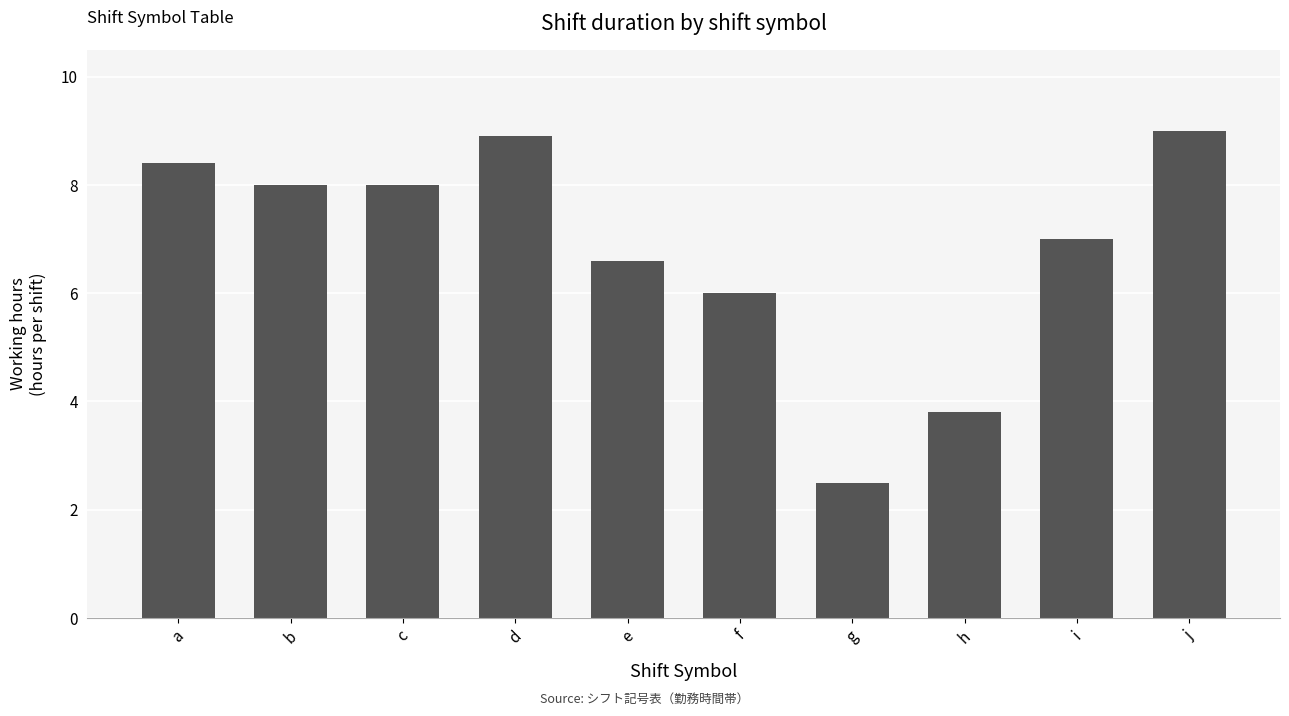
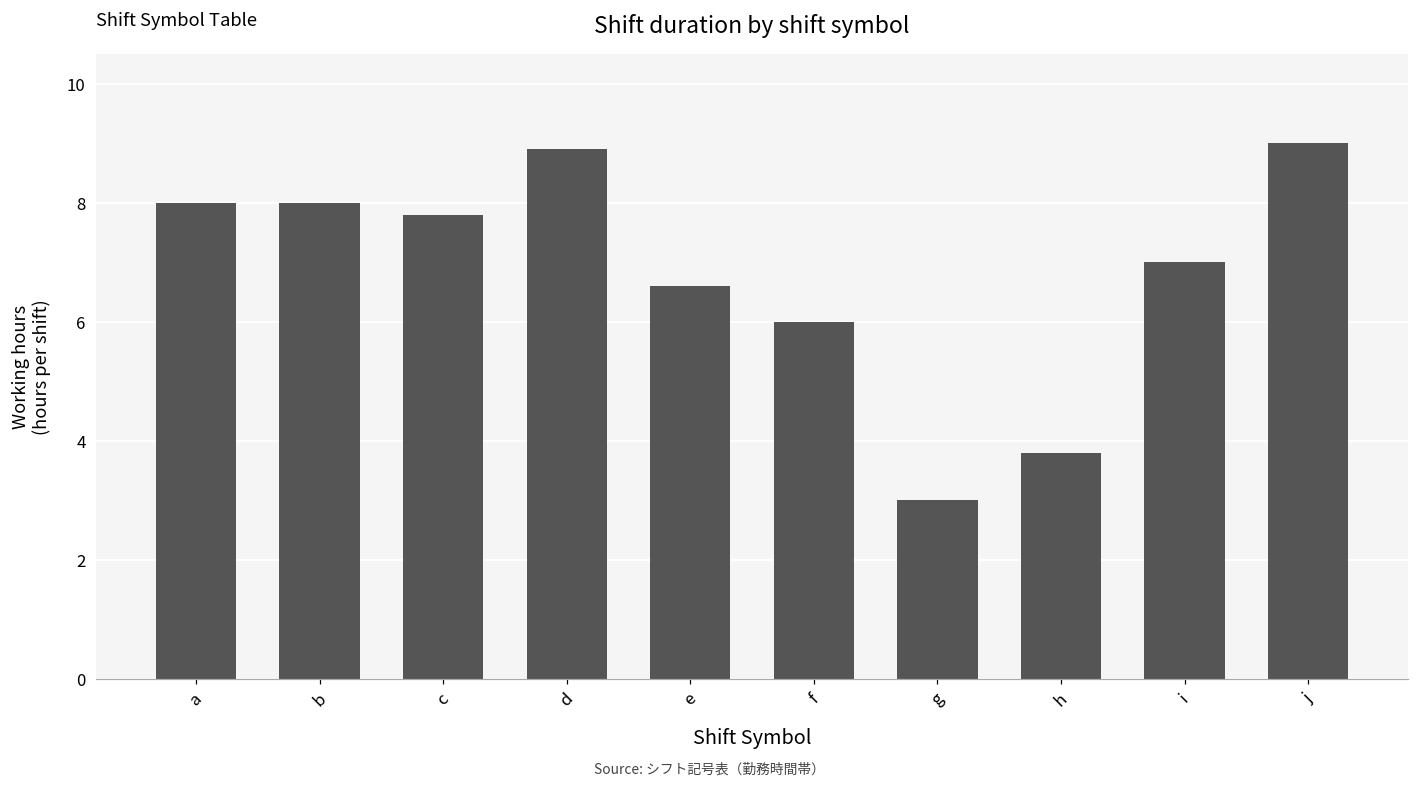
  {
-   "a": 8.4,
+   "a": 8.0,
    "b": 8.0,
-   "c": 8.0,
+   "c": 7.8,
    "d": 8.9,
    "e": 6.6,
    "f": 6.0,
-   "g": 2.5,
+   "g": 3.0,
    "h": 3.8,
    "i": 7.0,
    "j": 9.0
  }
